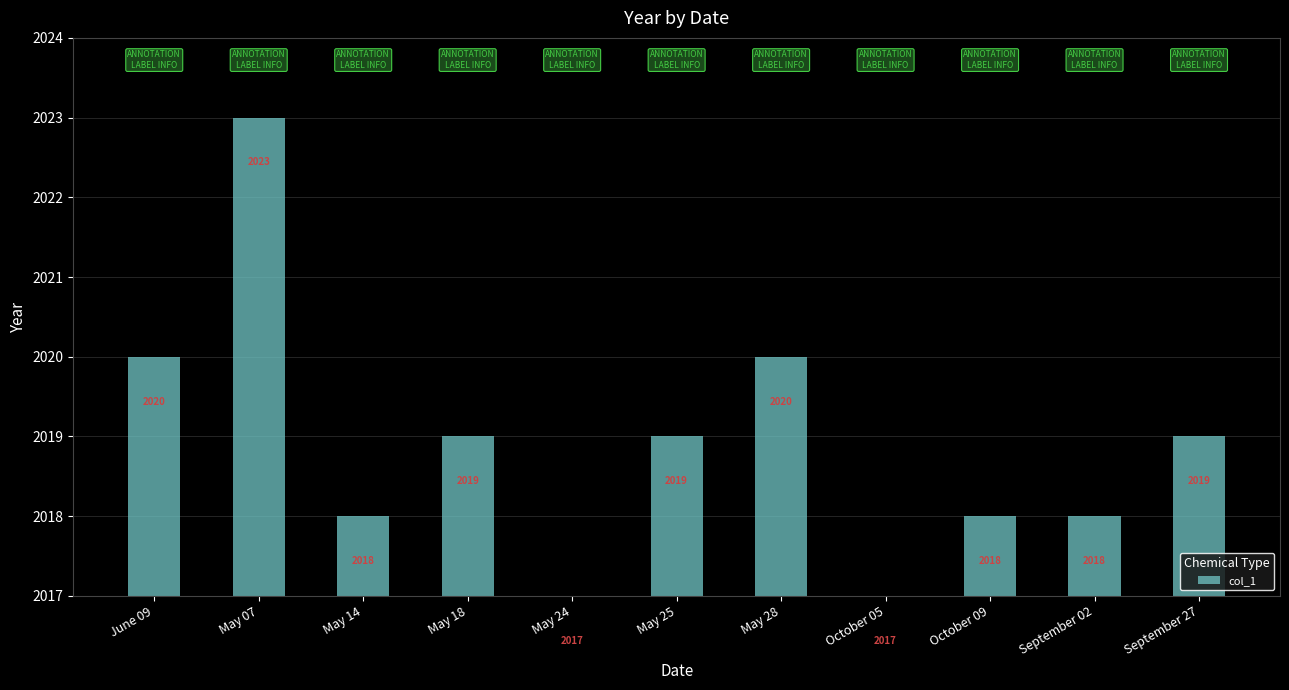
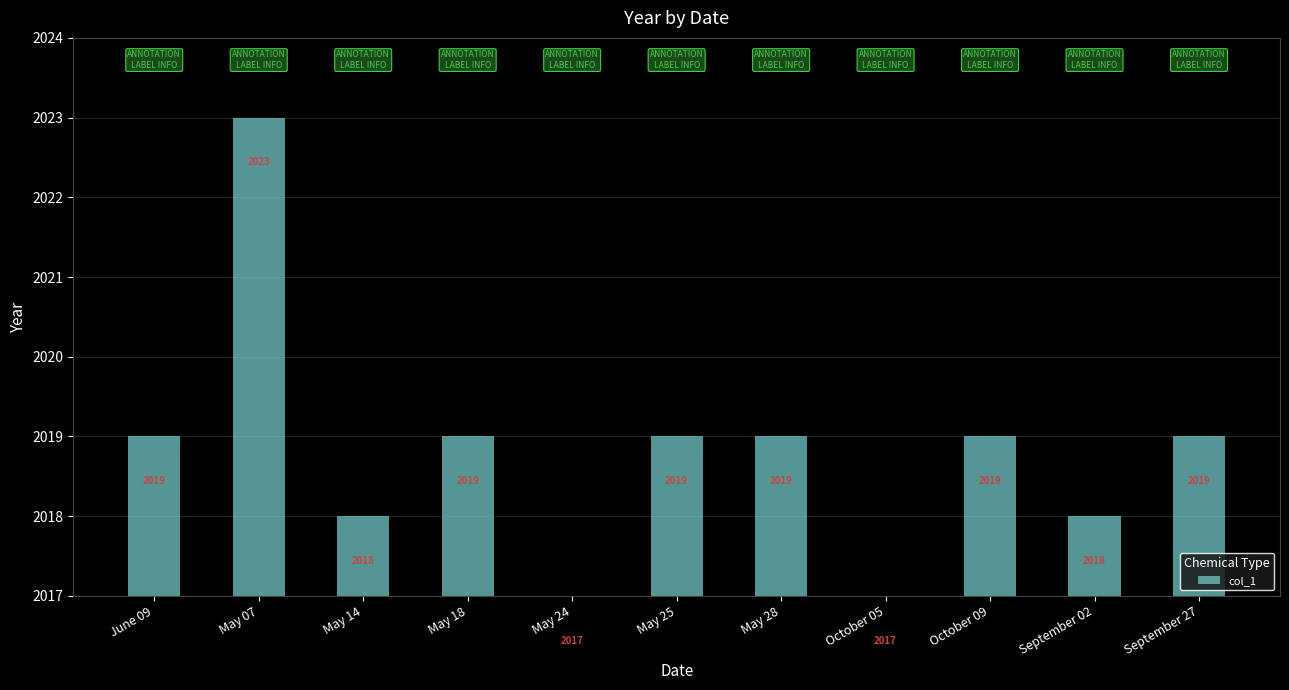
  {
-   "June 09": 2020,
+   "June 09": 2019,
    "May 07": 2023,
    "May 14": 2018,
    "May 18": 2019,
    "May 24": 2017,
    "May 25": 2019,
-   "May 28": 2020,
+   "May 28": 2019,
    "October 05": 2017,
-   "October 09": 2018,
+   "October 09": 2019,
    "September 02": 2018,
    "September 27": 2019
  }
